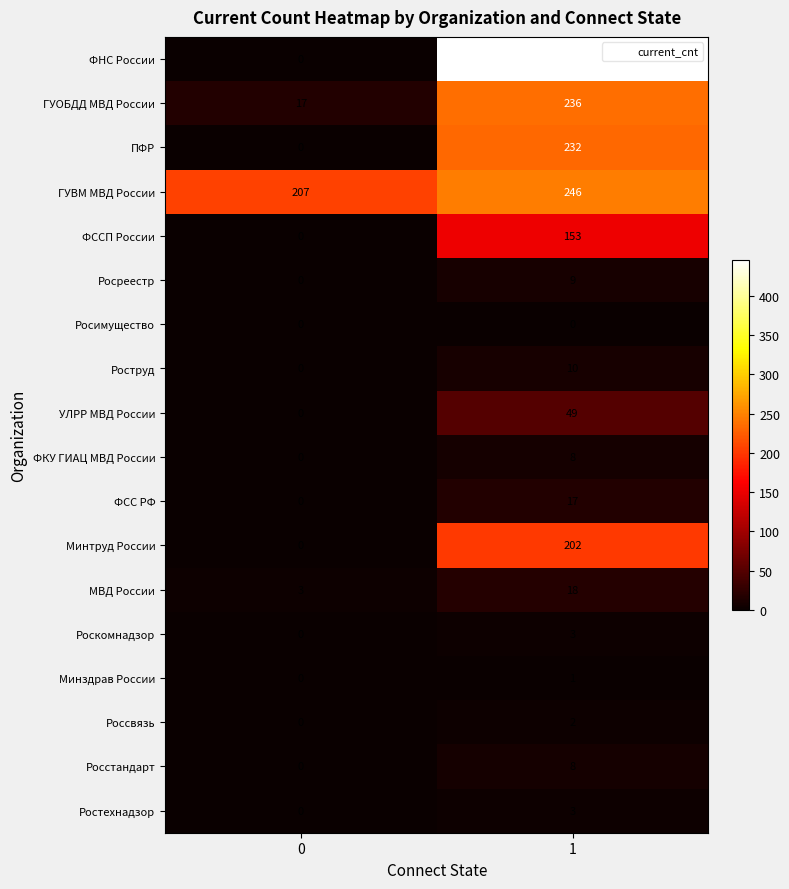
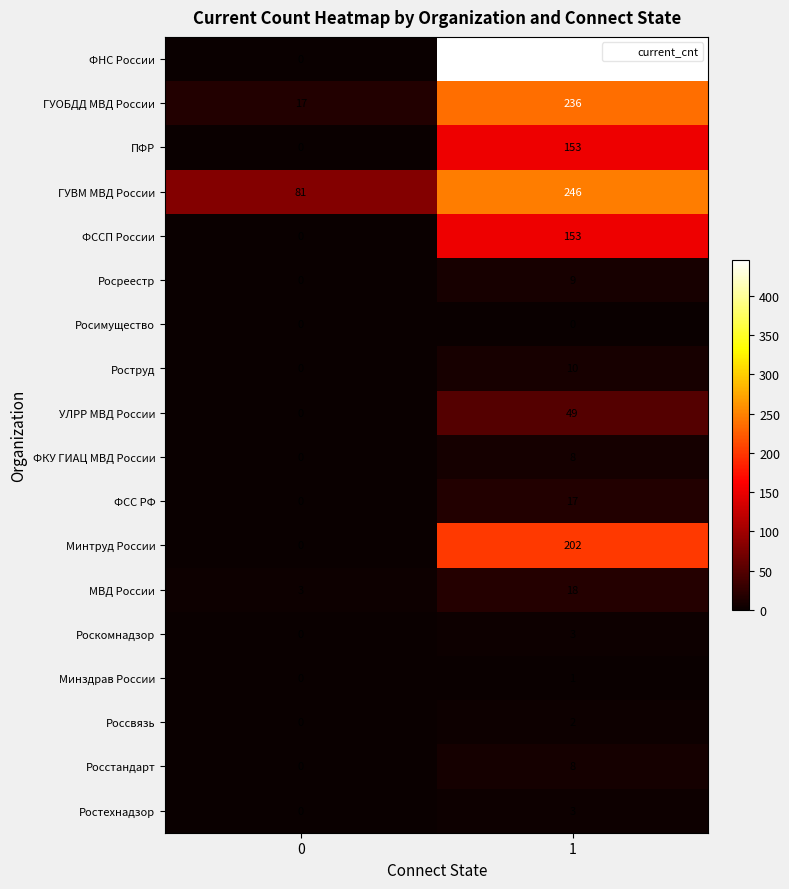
  {
    "ГУОБДД МВД России": {
      "1": 236
    },
    "ПФР": {
-     "1": 232
+     "1": 153
    },
    "ГУВМ МВД России": {
-     "0": 207,
+     "0": 81,
      "1": 246
    },
    "ФССП России": {
      "1": 153
    },
    "УЛРР МВД России": {
      "1": 49
    },
    "Минтруд России": {
      "1": 202
    }
  }
